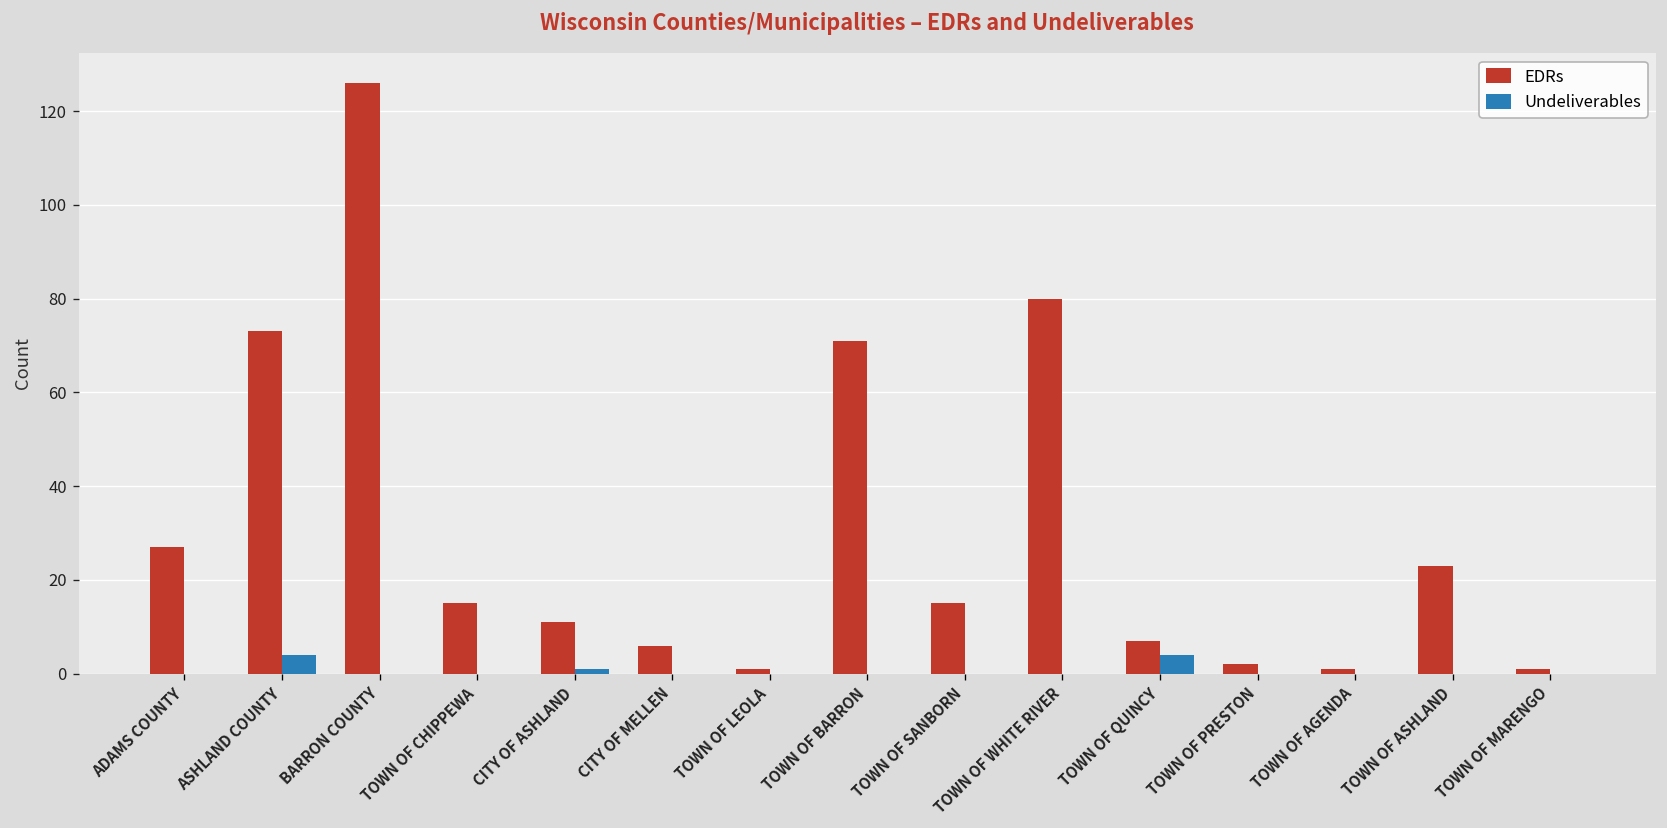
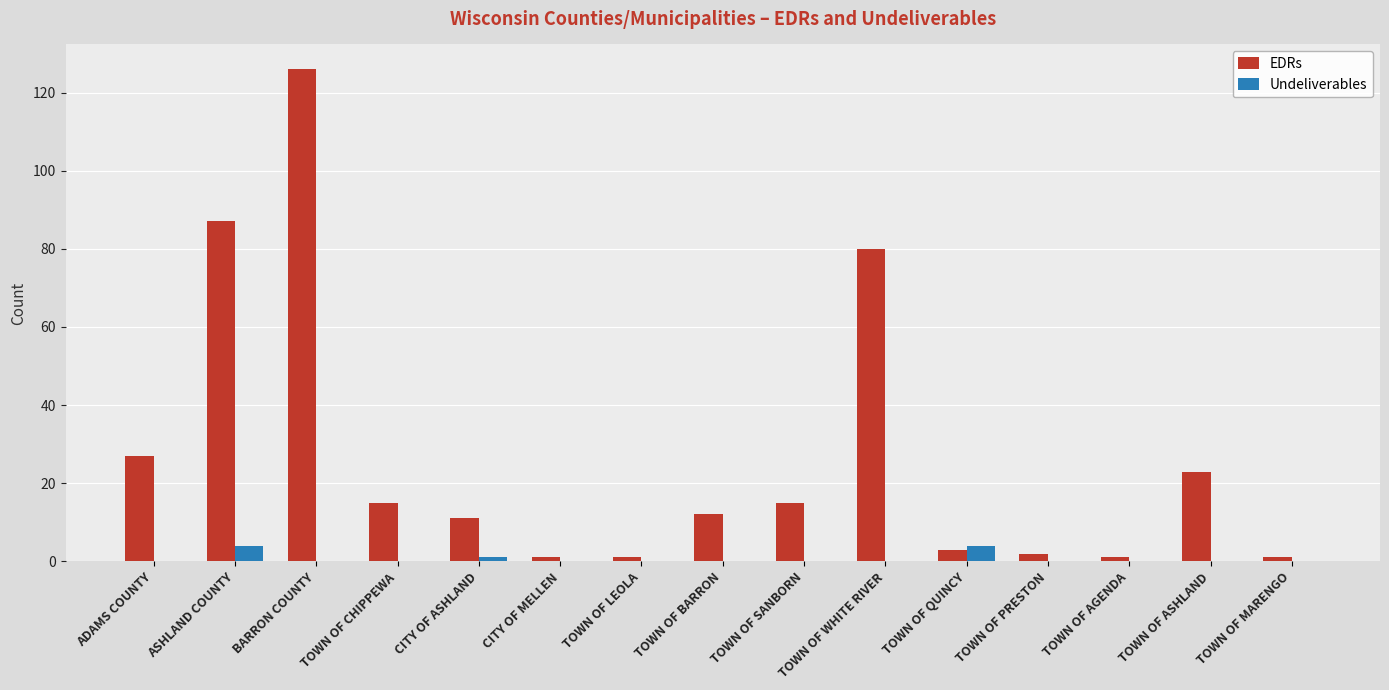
  {
    "EDRs": {
      "ADAMS COUNTY": 27,
-     "ASHLAND COUNTY": 73,
+     "ASHLAND COUNTY": 87,
      "BARRON COUNTY": 126,
      "TOWN OF CHIPPEWA": 15,
      "CITY OF ASHLAND": 11,
-     "CITY OF MELLEN": 6,
+     "CITY OF MELLEN": 1,
      "TOWN OF LEOLA": 1,
-     "TOWN OF BARRON": 71,
+     "TOWN OF BARRON": 12,
      "TOWN OF SANBORN": 15,
      "TOWN OF WHITE RIVER": 80,
-     "TOWN OF QUINCY": 7,
+     "TOWN OF QUINCY": 3,
      "TOWN OF PRESTON": 2,
      "TOWN OF AGENDA": 1,
      "TOWN OF ASHLAND": 23,
      "TOWN OF MARENGO": 1
    },
    "Undeliverables": {
      "ADAMS COUNTY": 0,
      "ASHLAND COUNTY": 4,
      "BARRON COUNTY": 0,
      "TOWN OF CHIPPEWA": 0,
      "CITY OF ASHLAND": 1,
      "CITY OF MELLEN": 0,
      "TOWN OF LEOLA": 0,
      "TOWN OF BARRON": 0,
      "TOWN OF SANBORN": 0,
      "TOWN OF WHITE RIVER": 0,
      "TOWN OF QUINCY": 4,
      "TOWN OF PRESTON": 0,
      "TOWN OF AGENDA": 0,
      "TOWN OF ASHLAND": 0,
      "TOWN OF MARENGO": 0
    }
  }
